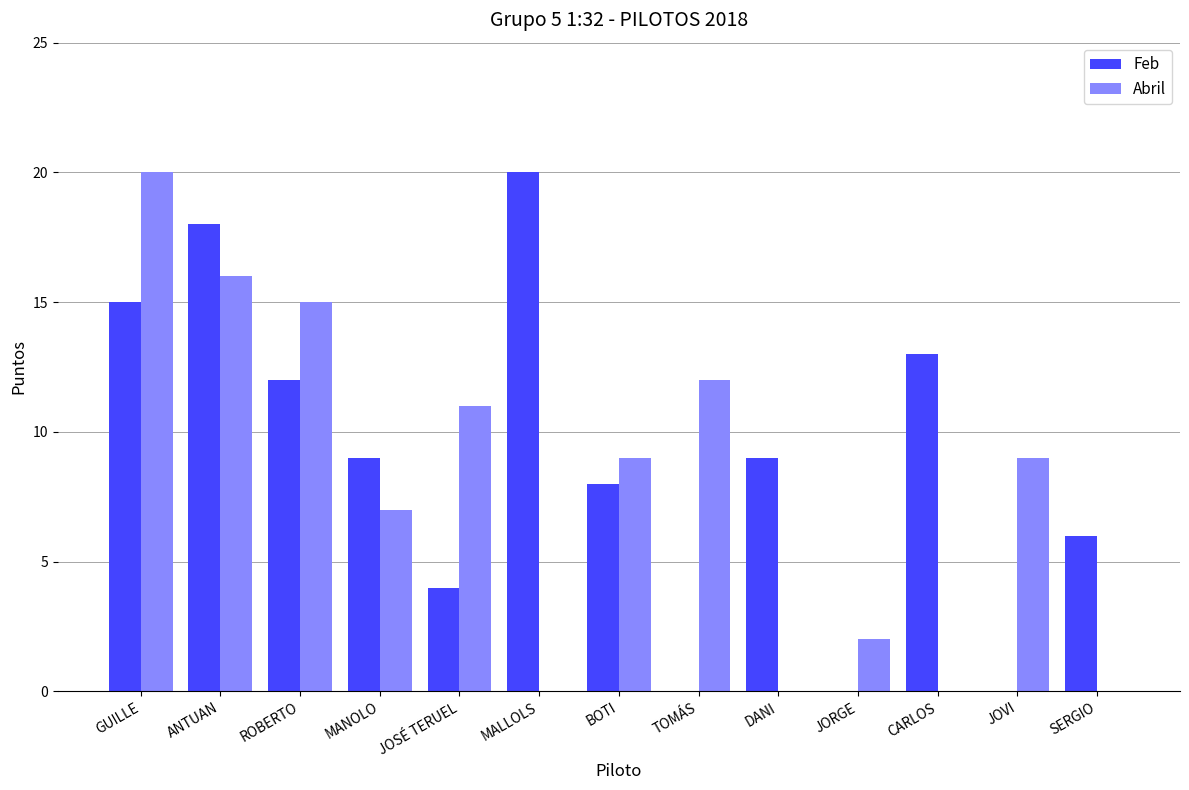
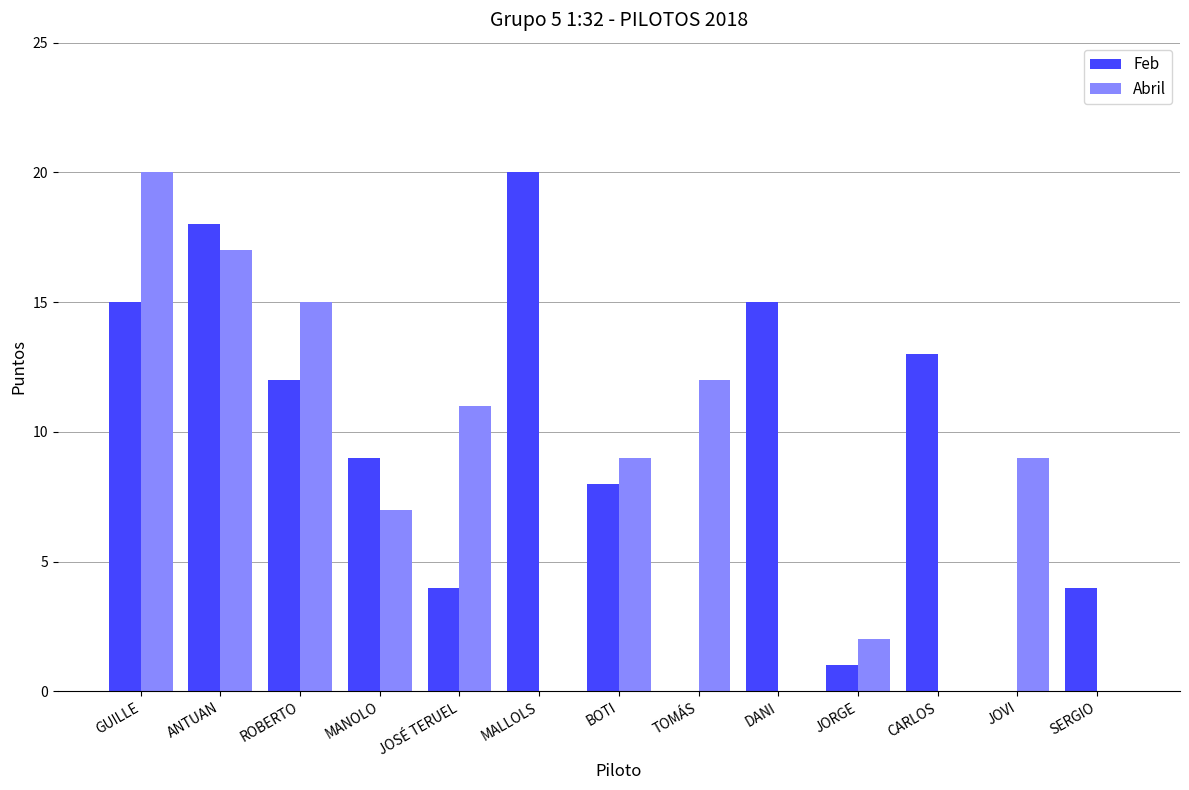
  {
    "Feb": {
      "GUILLE": 15,
      "ANTUAN": 18,
      "ROBERTO": 12,
      "MANOLO": 9,
      "JOSÉ TERUEL": 4,
      "MALLOLS": 20,
      "BOTI": 8,
      "TOMÁS": 0,
-     "DANI": 9,
-     "JORGE": 0,
+     "DANI": 15,
+     "JORGE": 1,
      "CARLOS": 13,
      "JOVI": 0,
-     "SERGIO": 6
+     "SERGIO": 4
    },
    "Abril": {
      "GUILLE": 20,
-     "ANTUAN": 16,
+     "ANTUAN": 17,
      "ROBERTO": 15,
      "MANOLO": 7,
      "JOSÉ TERUEL": 11,
      "MALLOLS": 0,
      "BOTI": 9,
      "TOMÁS": 12,
      "DANI": 0,
      "JORGE": 2,
      "CARLOS": 0,
      "JOVI": 9,
      "SERGIO": 0
    }
  }
